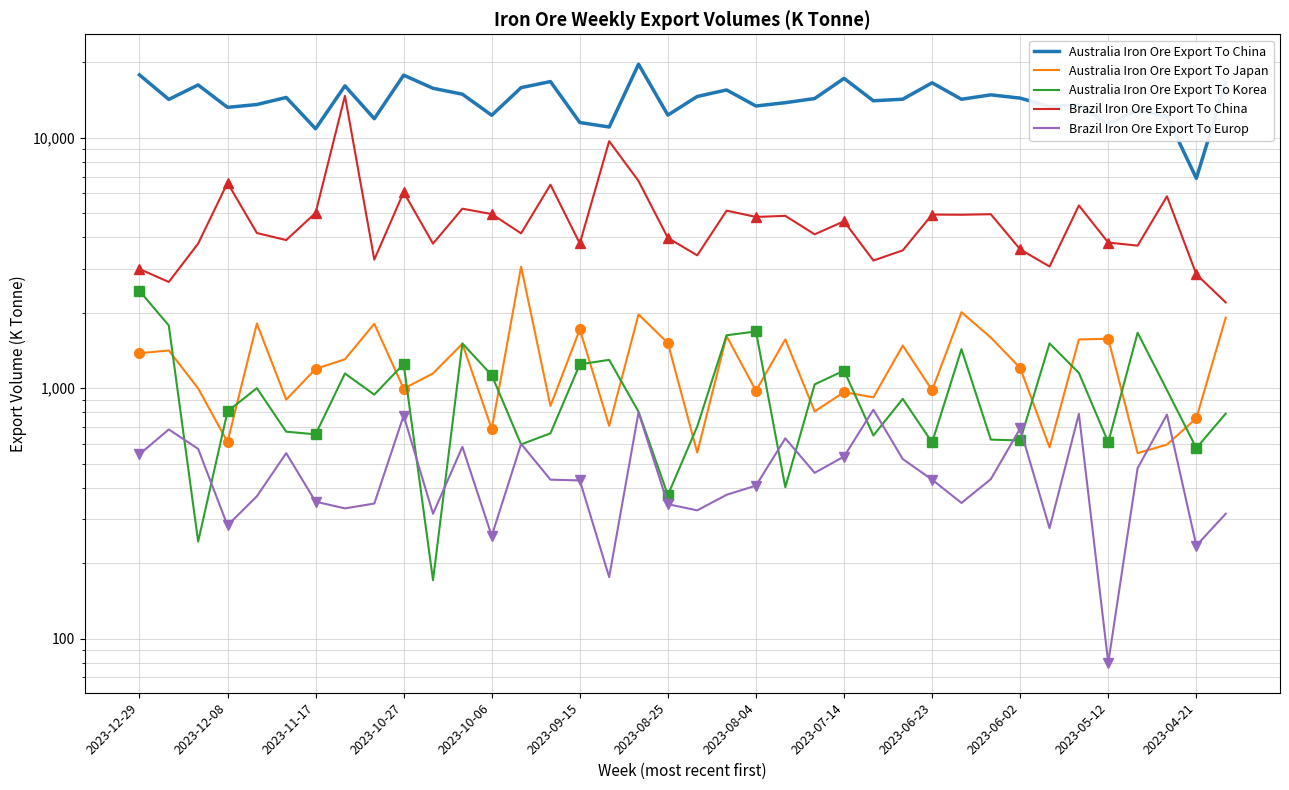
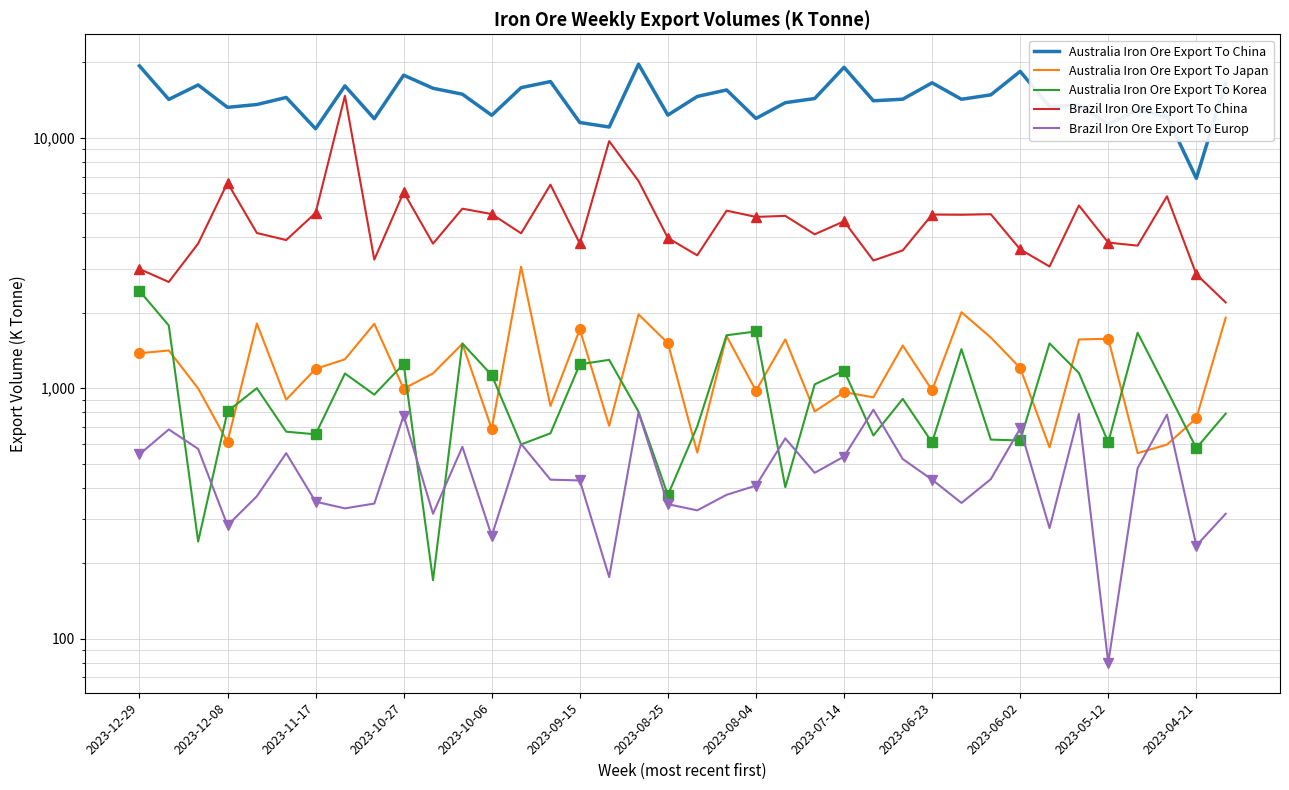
  {
    "Australia Iron Ore Export To China": {
-     "2023-12-29": "18,000",
+     "2023-12-29": "19,000",
      "2023-12-08": "13,000",
      "2023-11-17": "10,900",
      "2023-10-27": "18,000",
      "2023-10-06": "12,000",
      "2023-09-15": "12,000",
      "2023-08-25": "12,000",
-     "2023-08-04": "13,000",
-     "2023-07-14": "17,000",
+     "2023-08-04": "12,000",
+     "2023-07-14": "19,000",
      "2023-06-23": "17,000",
-     "2023-06-02": "14,000",
+     "2023-06-02": "18,000",
      "2023-04-21": "6,900"
    }
  }
